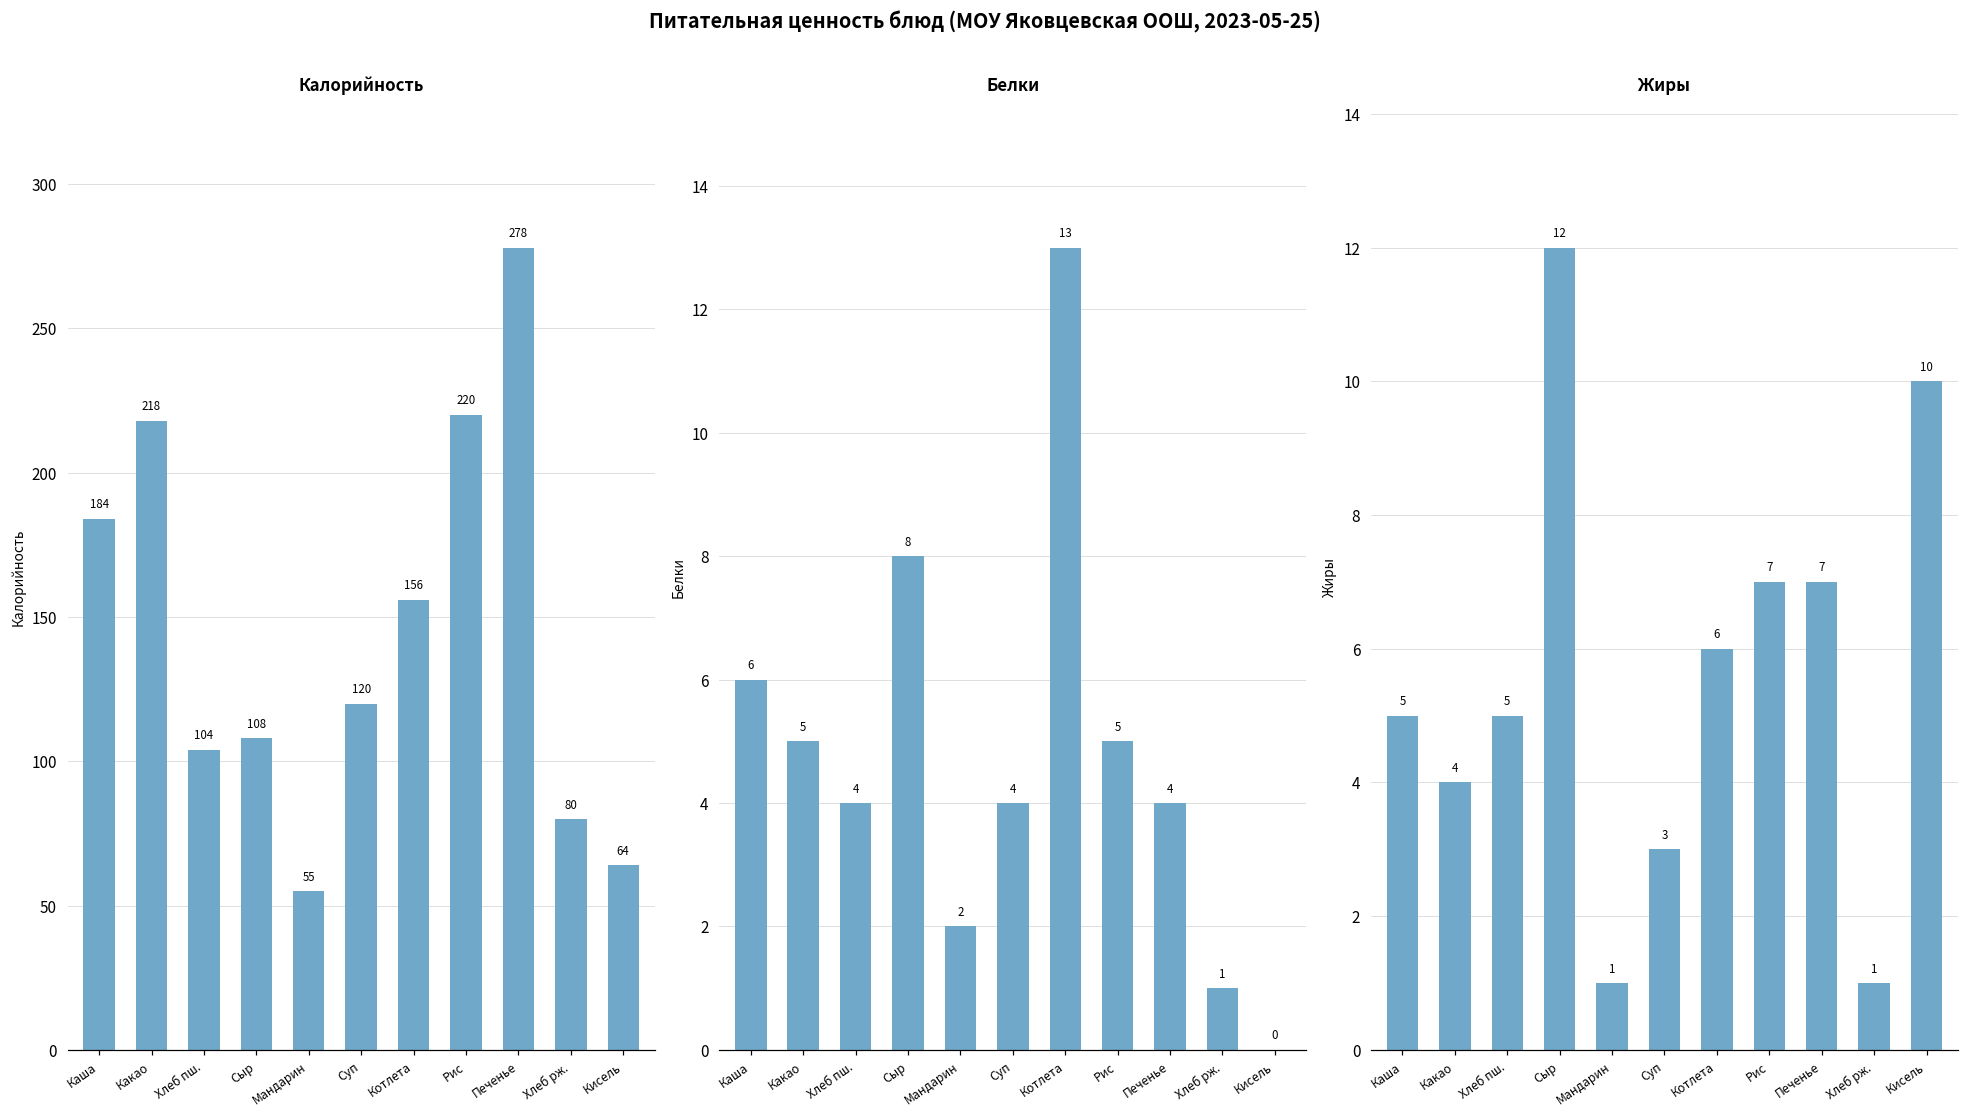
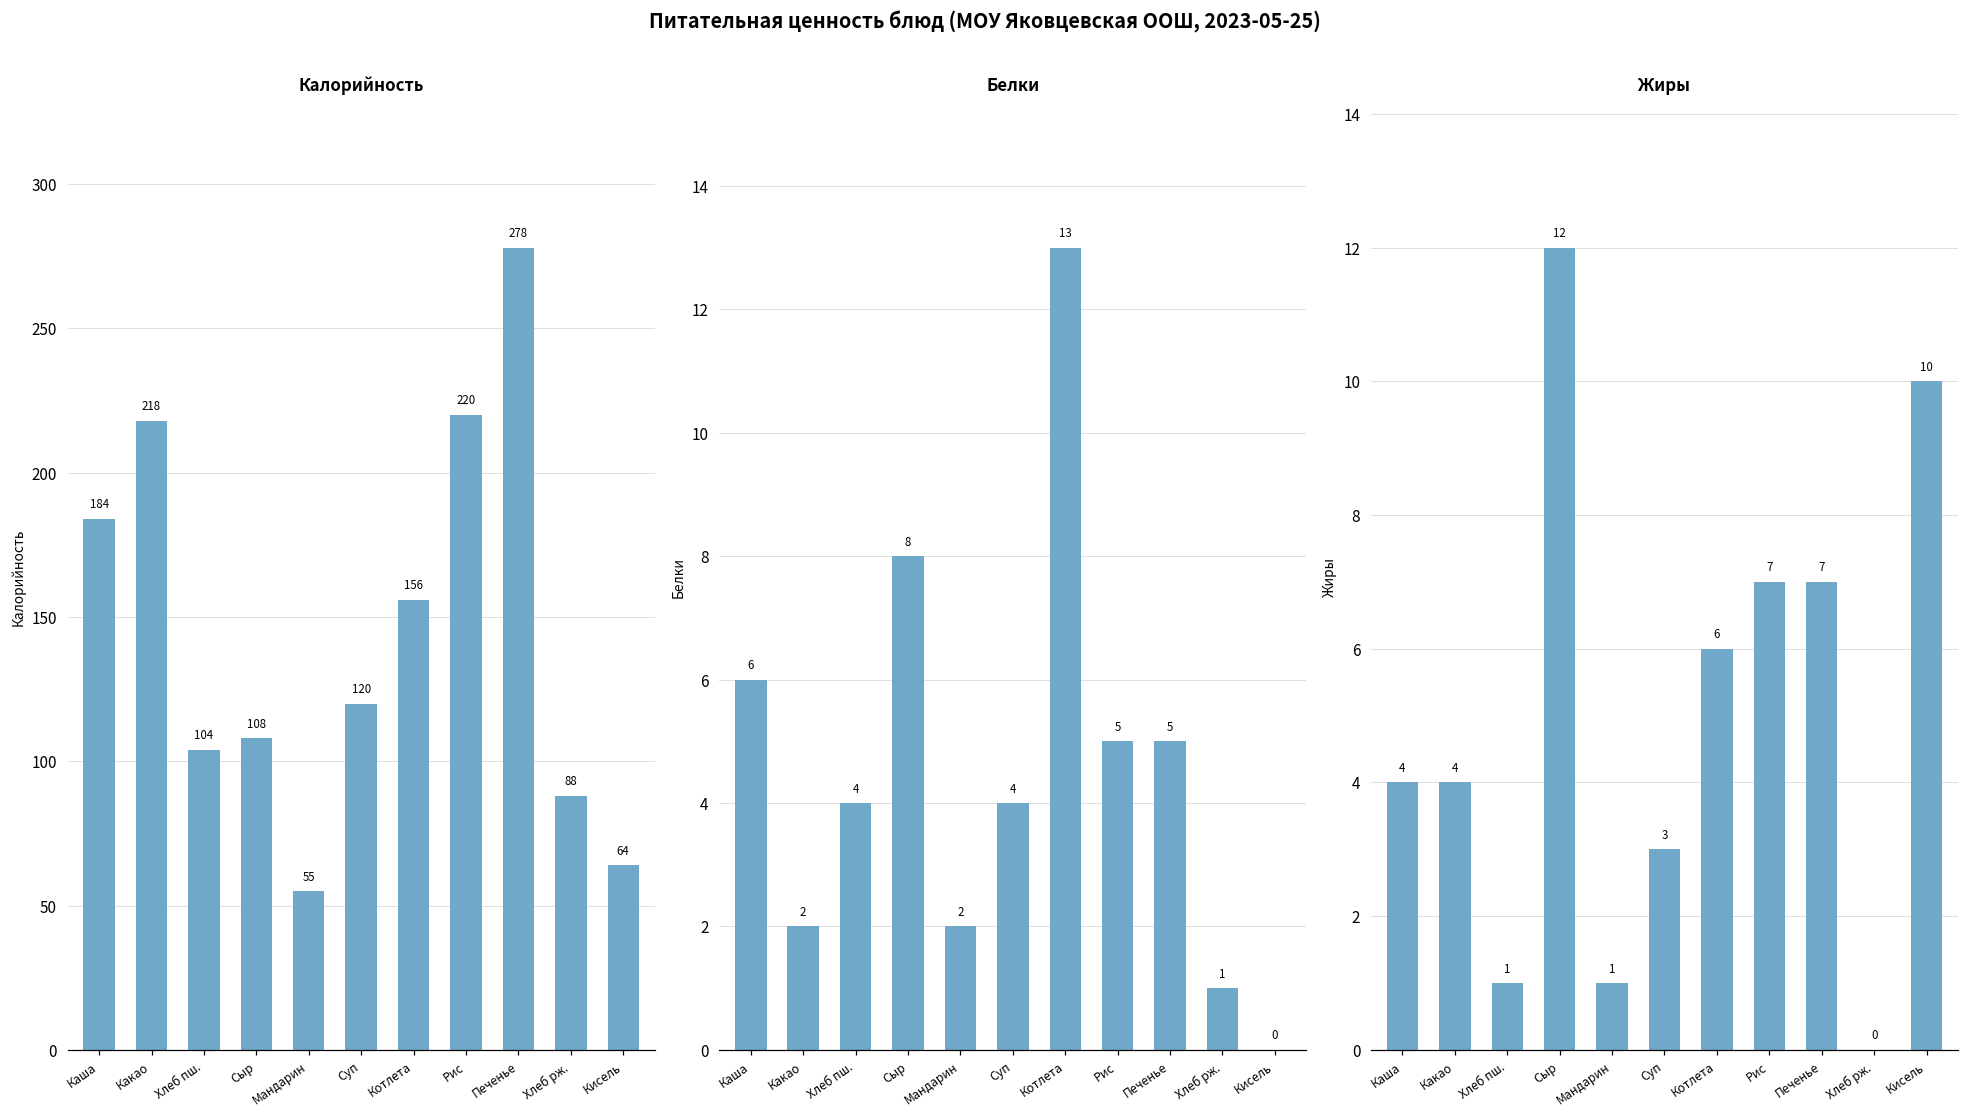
  {
    "Калорийность": {
      "Каша": 184,
      "Какао": 218,
      "Хлеб пш.": 104,
      "Сыр": 108,
      "Мандарин": 55,
      "Суп": 120,
      "Котлета": 156,
      "Рис": 220,
      "Печенье": 278,
-     "Хлеб рж.": 80,
+     "Хлеб рж.": 88,
      "Кисель": 64
    },
    "Белки": {
      "Каша": 6,
-     "Какао": 5,
+     "Какао": 2,
      "Хлеб пш.": 4,
      "Сыр": 8,
      "Мандарин": 2,
      "Суп": 4,
      "Котлета": 13,
      "Рис": 5,
-     "Печенье": 4,
+     "Печенье": 5,
      "Хлеб рж.": 1,
      "Кисель": 0
    },
    "Жиры": {
-     "Каша": 5,
+     "Каша": 4,
      "Какао": 4,
-     "Хлеб пш.": 5,
+     "Хлеб пш.": 1,
      "Сыр": 12,
      "Мандарин": 1,
      "Суп": 3,
      "Котлета": 6,
      "Рис": 7,
      "Печенье": 7,
-     "Хлеб рж.": 1,
+     "Хлеб рж.": 0,
      "Кисель": 10
    }
  }
